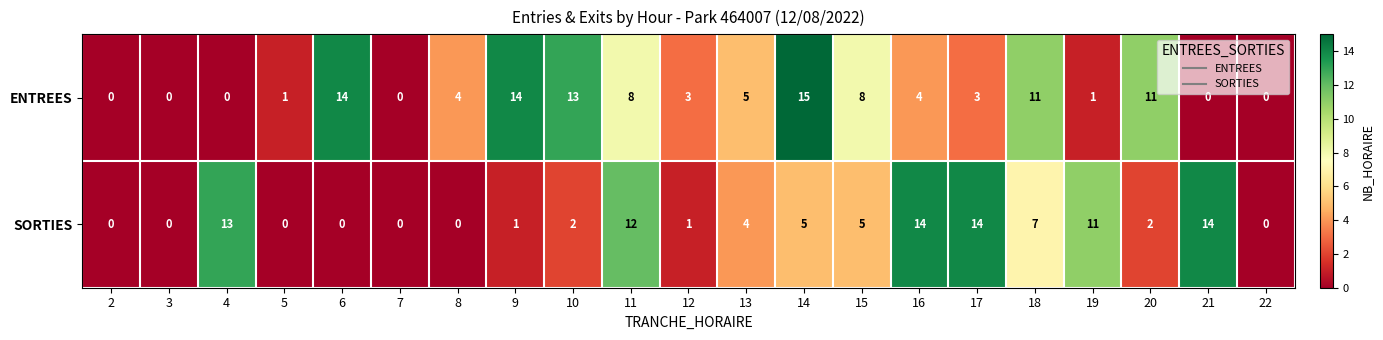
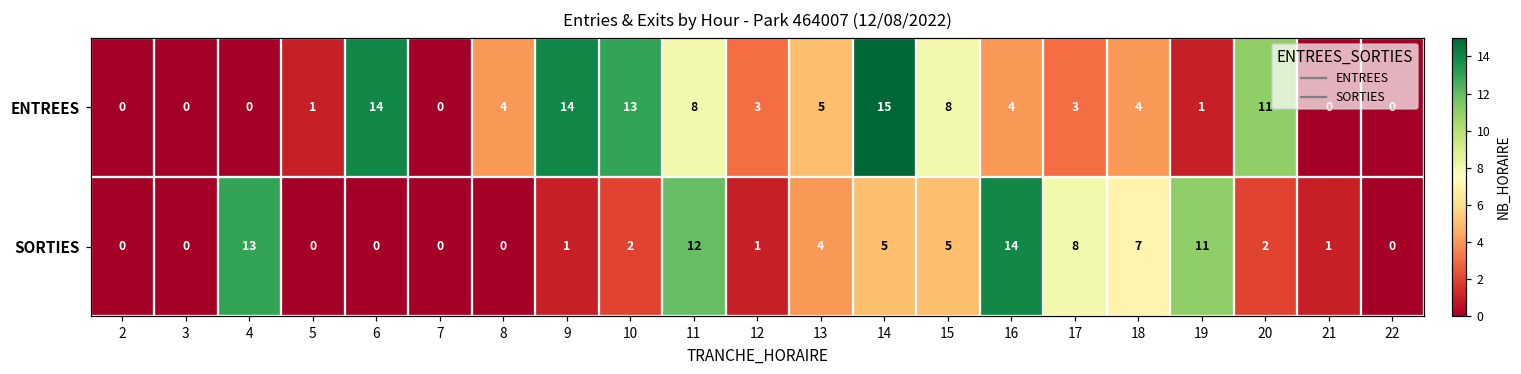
  {
    "ENTREES": {
      "2": 0,
      "3": 0,
      "4": 0,
      "5": 1,
      "6": 14,
      "7": 0,
      "8": 4,
      "9": 14,
      "10": 13,
      "11": 8,
      "12": 3,
      "13": 5,
      "14": 15,
      "15": 8,
      "16": 4,
      "17": 3,
-     "18": 11,
+     "18": 4,
      "19": 1
    },
    "SORTIES": {
      "2": 0,
      "3": 0,
      "4": 13,
      "5": 0,
      "6": 0,
      "7": 0,
      "8": 0,
      "9": 1,
      "10": 2,
      "11": 12,
      "12": 1,
      "13": 4,
      "14": 5,
      "15": 5,
      "16": 14,
-     "17": 14,
+     "17": 8,
      "18": 7,
      "19": 11,
      "20": 2,
-     "21": 14,
+     "21": 1,
      "22": 0
    }
  }
